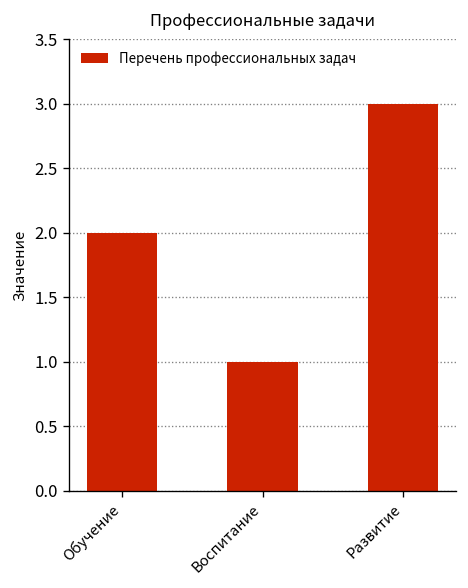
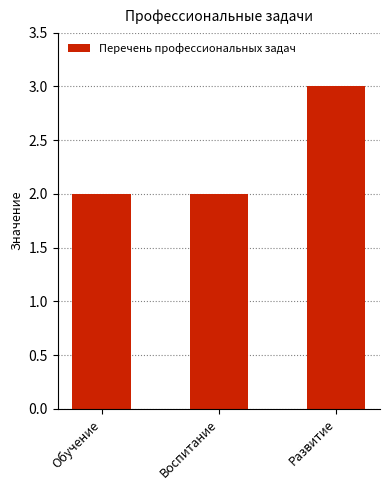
  {
    "Обучение": 2,
-   "Воспитание": 1,
+   "Воспитание": 2,
    "Развитие": 3
  }
